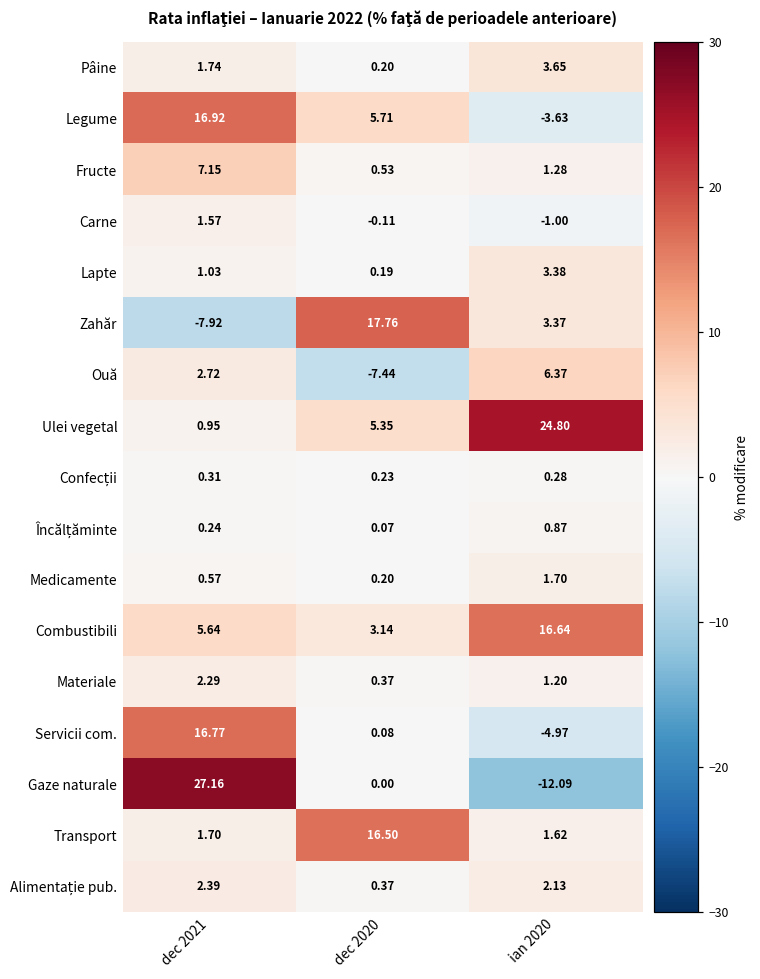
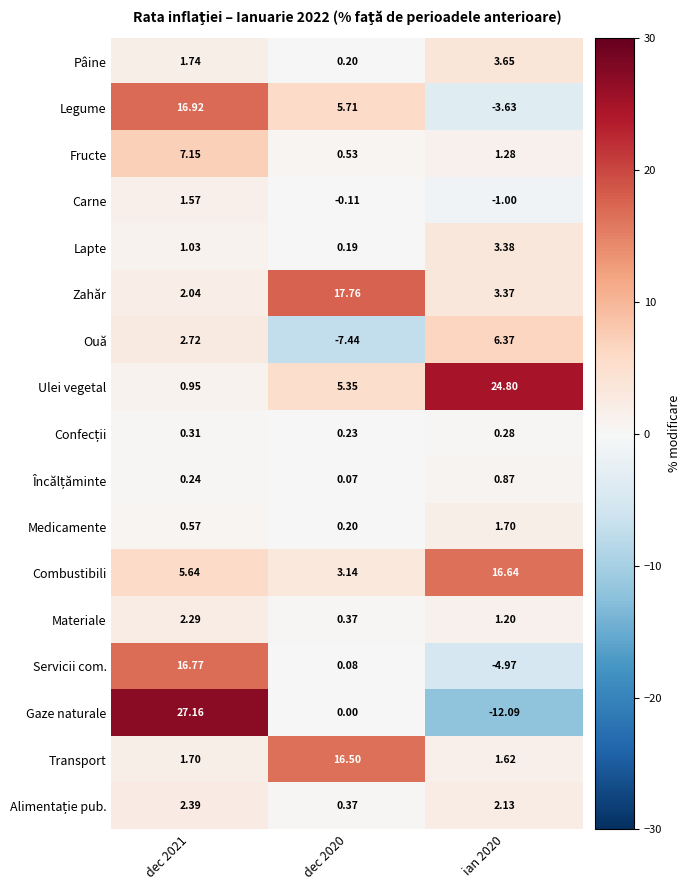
  {
    "Pâine": {
      "dec 2021": 1.74,
      "dec 2020": 0.20,
      "ian 2020": 3.65
    },
    "Legume": {
      "dec 2021": 16.92,
      "dec 2020": 5.71,
      "ian 2020": -3.63
    },
    "Fructe": {
      "dec 2021": 7.15,
      "dec 2020": 0.53,
      "ian 2020": 1.28
    },
    "Carne": {
      "dec 2021": 1.57,
      "dec 2020": -0.11,
      "ian 2020": -1.00
    },
    "Lapte": {
      "dec 2021": 1.03,
      "dec 2020": 0.19,
      "ian 2020": 3.38
    },
    "Zahăr": {
-     "dec 2021": -7.92,
+     "dec 2021": 2.04,
      "dec 2020": 17.76,
      "ian 2020": 3.37
    },
    "Ouă": {
      "dec 2021": 2.72,
      "dec 2020": -7.44,
      "ian 2020": 6.37
    },
    "Ulei vegetal": {
      "dec 2021": 0.95,
      "dec 2020": 5.35,
      "ian 2020": 24.80
    },
    "Confecții": {
      "dec 2021": 0.31,
      "dec 2020": 0.23,
      "ian 2020": 0.28
    },
    "Încălțăminte": {
      "dec 2021": 0.24,
      "dec 2020": 0.07,
      "ian 2020": 0.87
    },
    "Medicamente": {
      "dec 2021": 0.57,
      "dec 2020": 0.20,
      "ian 2020": 1.70
    },
    "Combustibili": {
      "dec 2021": 5.64,
      "dec 2020": 3.14,
      "ian 2020": 16.64
    },
    "Materiale": {
      "dec 2021": 2.29,
      "dec 2020": 0.37,
      "ian 2020": 1.20
    },
    "Servicii com.": {
      "dec 2021": 16.77,
      "dec 2020": 0.08,
      "ian 2020": -4.97
    },
    "Gaze naturale": {
      "dec 2021": 27.16,
      "dec 2020": 0.00,
      "ian 2020": -12.09
    },
    "Transport": {
      "dec 2021": 1.70,
      "dec 2020": 16.50,
      "ian 2020": 1.62
    },
    "Alimentație pub.": {
      "dec 2021": 2.39,
      "dec 2020": 0.37,
      "ian 2020": 2.13
    }
  }
